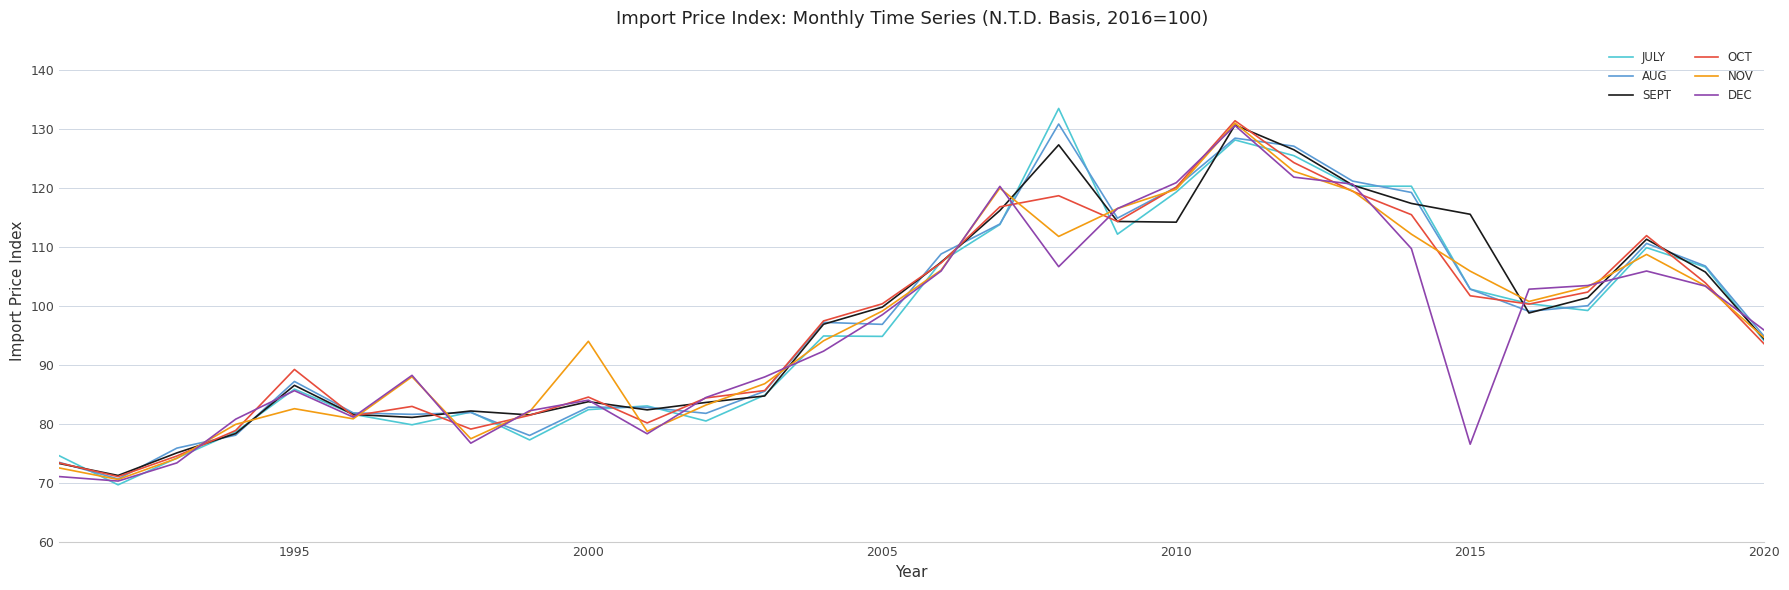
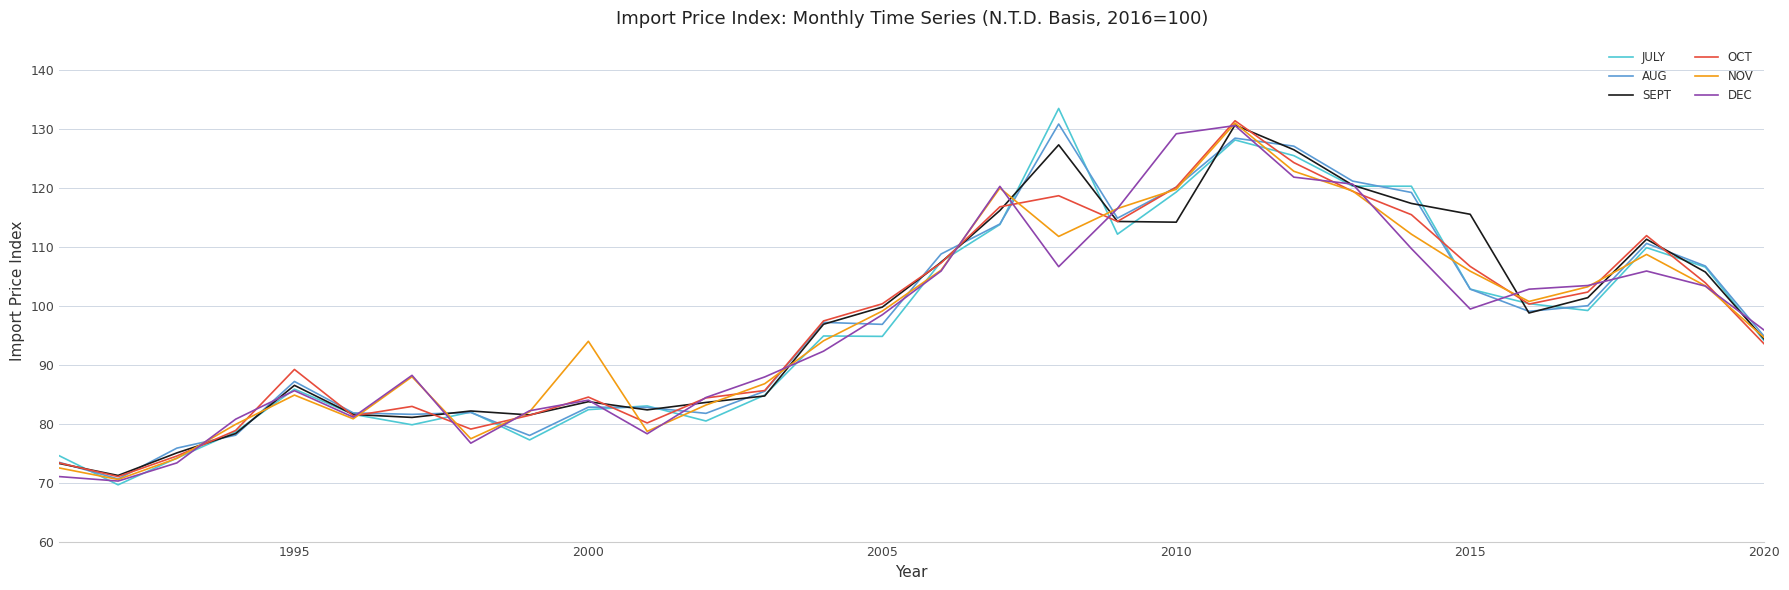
  {
    "SEPT": {
      "1995": 87,
      "2005": 100,
      "2010": 114,
      "2015": 116
    },
    "OCT": {
      "1995": 89,
      "2000": 85,
      "2005": 100,
-     "2015": 102,
+     "2015": 107,
      "2020": 94
    },
    "NOV": {
-     "1995": 83,
+     "1995": 85,
      "2000": 94,
      "2005": 99,
      "2015": 106
    },
    "DEC": {
      "2005": 98,
-     "2010": 121,
-     "2015": 77,
+     "2010": 129,
+     "2015": 99,
      "2020": 96
    }
  }
